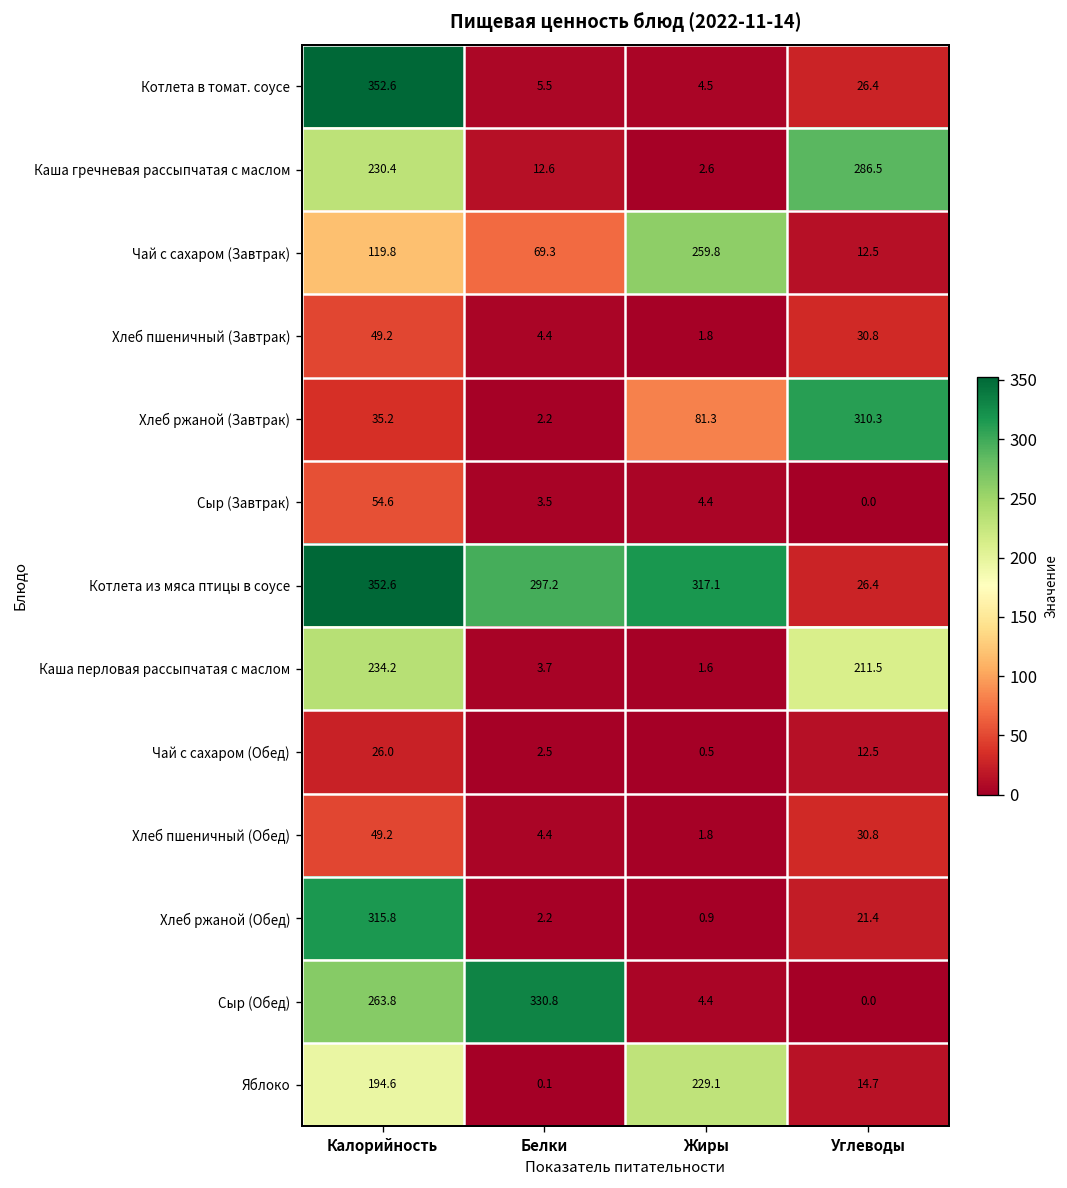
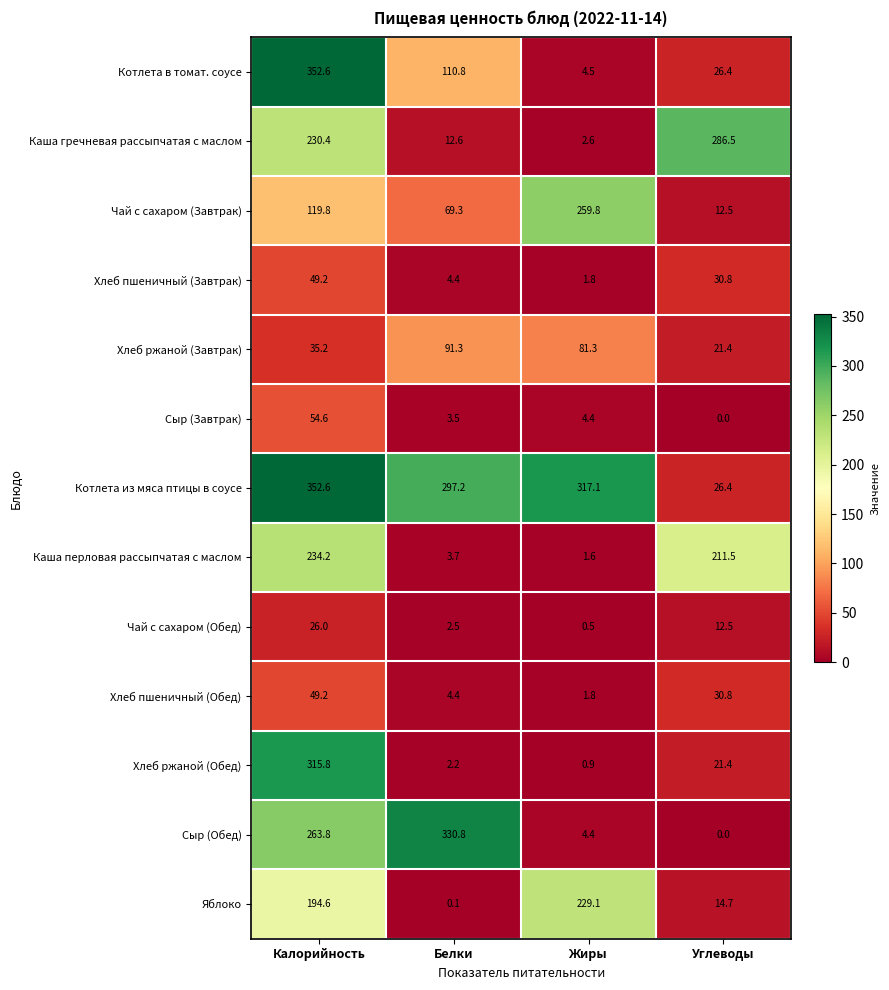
  {
    "Котлета в томат. соусе": {
      "Калорийность": 352.6,
-     "Белки": 5.5,
+     "Белки": 110.8,
      "Жиры": 4.5,
      "Углеводы": 26.4
    },
    "Каша гречневая рассыпчатая с маслом": {
      "Калорийность": 230.4,
      "Белки": 12.6,
      "Жиры": 2.6,
      "Углеводы": 286.5
    },
    "Чай с сахаром (Завтрак)": {
      "Калорийность": 119.8,
      "Белки": 69.3,
      "Жиры": 259.8,
      "Углеводы": 12.5
    },
    "Хлеб пшеничный (Завтрак)": {
      "Калорийность": 49.2,
      "Белки": 4.4,
      "Жиры": 1.8,
      "Углеводы": 30.8
    },
    "Хлеб ржаной (Завтрак)": {
      "Калорийность": 35.2,
-     "Белки": 2.2,
+     "Белки": 91.3,
      "Жиры": 81.3,
-     "Углеводы": 310.3
+     "Углеводы": 21.4
    },
    "Сыр (Завтрак)": {
      "Калорийность": 54.6,
      "Белки": 3.5,
      "Жиры": 4.4,
      "Углеводы": 0.0
    },
    "Котлета из мяса птицы в соусе": {
      "Калорийность": 352.6,
      "Белки": 297.2,
      "Жиры": 317.1,
      "Углеводы": 26.4
    },
    "Каша перловая рассыпчатая с маслом": {
      "Калорийность": 234.2,
      "Белки": 3.7,
      "Жиры": 1.6,
      "Углеводы": 211.5
    },
    "Чай с сахаром (Обед)": {
      "Калорийность": 26.0,
      "Белки": 2.5,
      "Жиры": 0.5,
      "Углеводы": 12.5
    },
    "Хлеб пшеничный (Обед)": {
      "Калорийность": 49.2,
      "Белки": 4.4,
      "Жиры": 1.8,
      "Углеводы": 30.8
    },
    "Хлеб ржаной (Обед)": {
      "Калорийность": 315.8,
      "Белки": 2.2,
      "Жиры": 0.9,
      "Углеводы": 21.4
    },
    "Сыр (Обед)": {
      "Калорийность": 263.8,
      "Белки": 330.8,
      "Жиры": 4.4,
      "Углеводы": 0.0
    },
    "Яблоко": {
      "Калорийность": 194.6,
      "Белки": 0.1,
      "Жиры": 229.1,
      "Углеводы": 14.7
    }
  }
